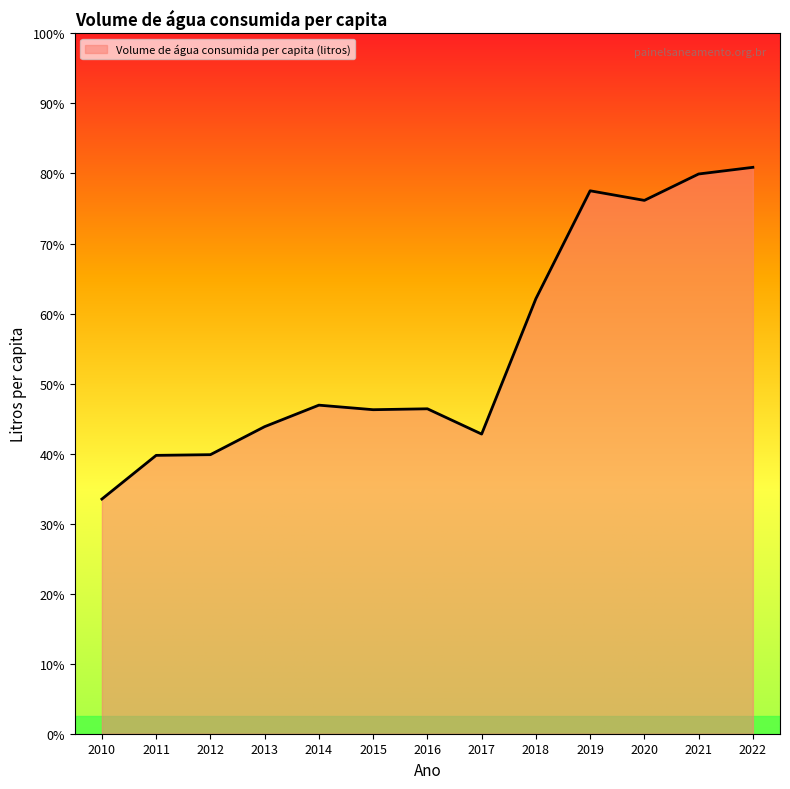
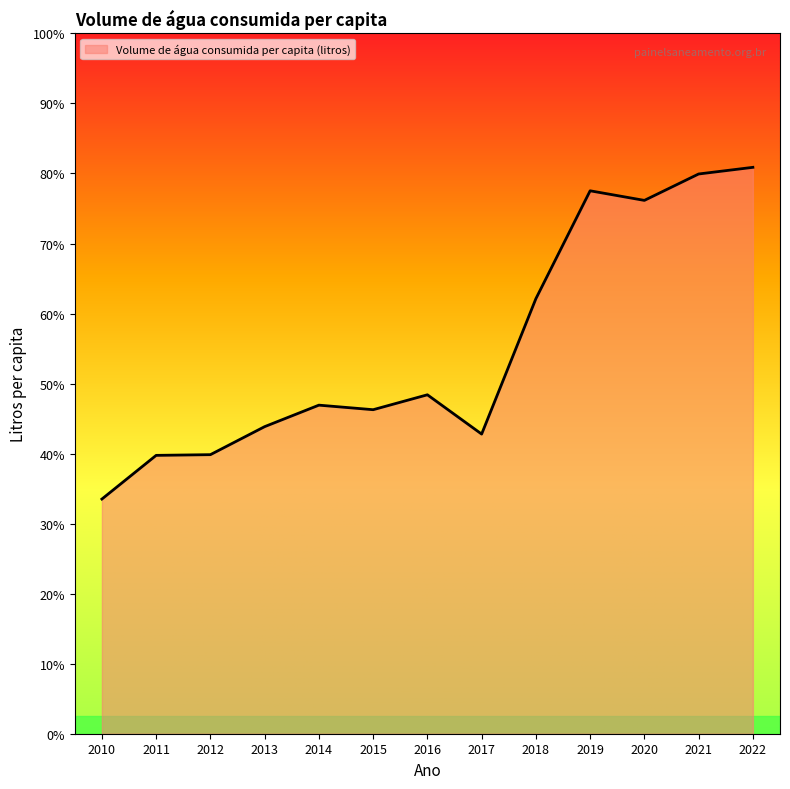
  {
    "2010": "34%",
    "2011": "40%",
    "2012": "40%",
    "2013": "44%",
    "2014": "47%",
    "2015": "46%",
-   "2016": "46%",
+   "2016": "48%",
    "2017": "43%",
    "2018": "62%",
    "2019": "78%",
    "2020": "76%",
    "2021": "80%",
    "2022": "81%"
  }
